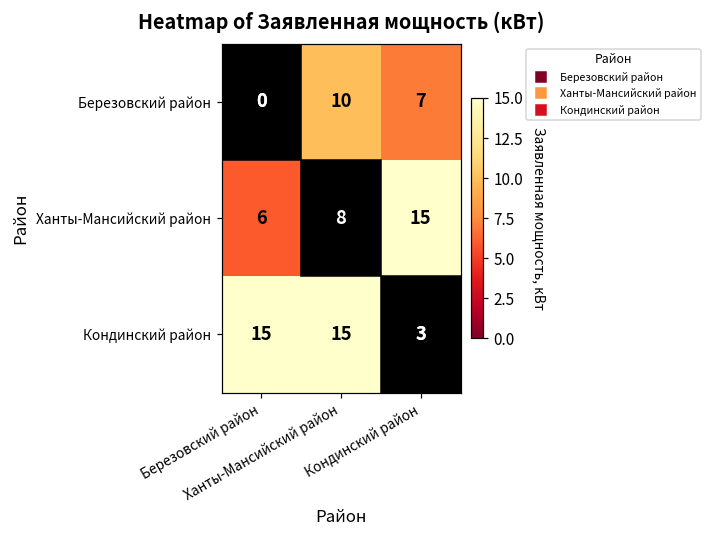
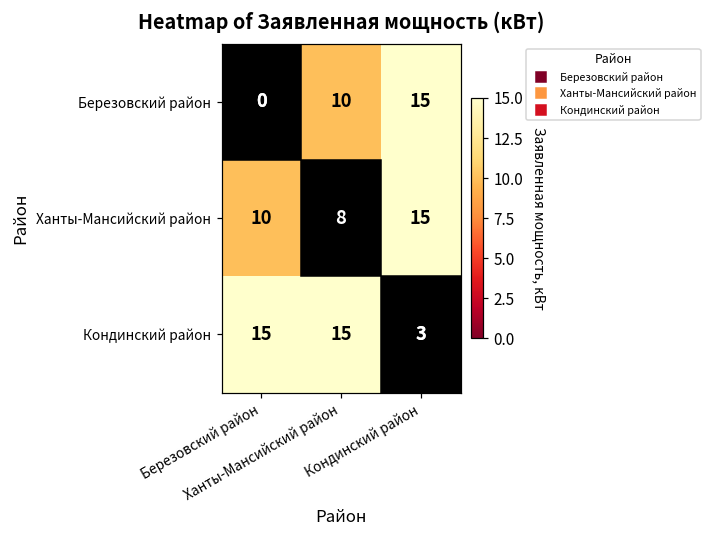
  {
    "Березовский район": {
      "Ханты-Мансийский район": 10,
-     "Кондинский район": 7
+     "Кондинский район": 15
    },
    "Ханты-Мансийский район": {
-     "Березовский район": 6,
+     "Березовский район": 10,
      "Кондинский район": 15
    },
    "Кондинский район": {
      "Березовский район": 15,
      "Ханты-Мансийский район": 15
    }
  }
